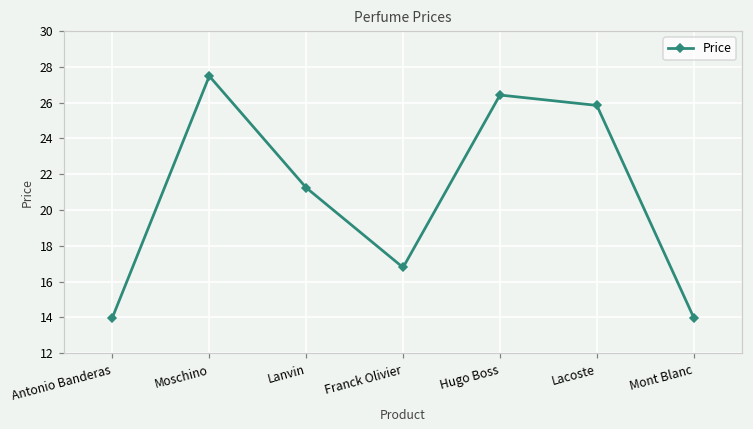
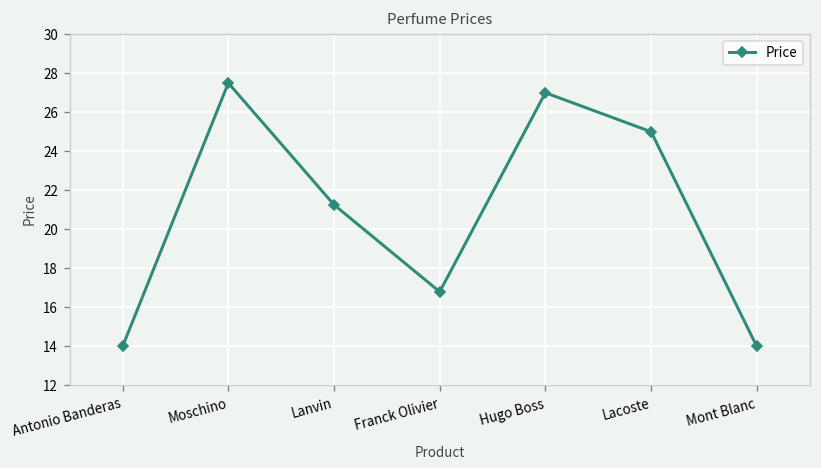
  {
    "Antonio Banderas": 14.0,
    "Moschino": 27.5,
    "Lanvin": 21.3,
    "Franck Olivier": 16.8,
-   "Hugo Boss": 26.4,
-   "Lacoste": 25.9,
+   "Hugo Boss": 27.0,
+   "Lacoste": 25.0,
    "Mont Blanc": 14.0
  }
